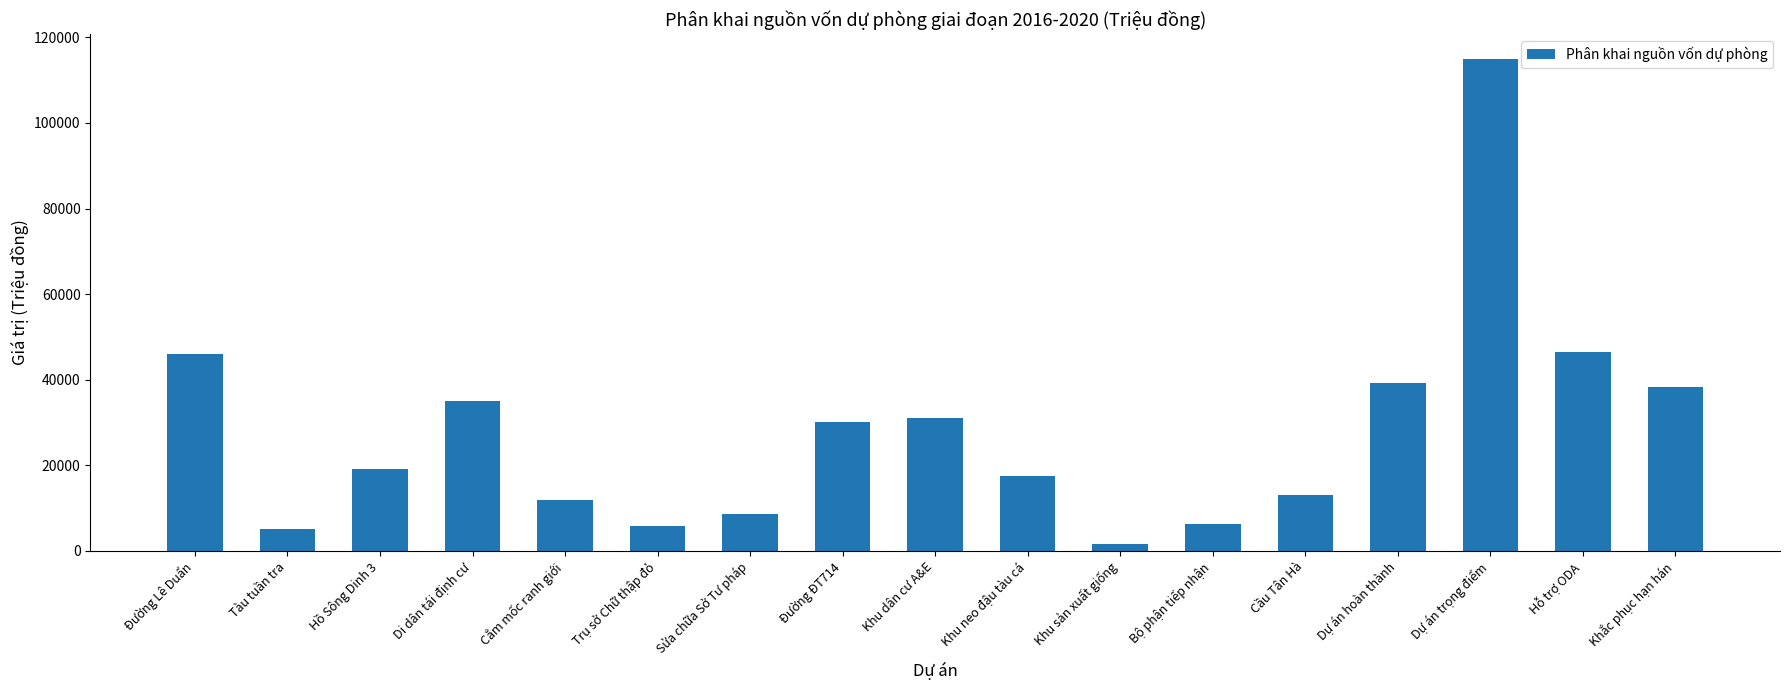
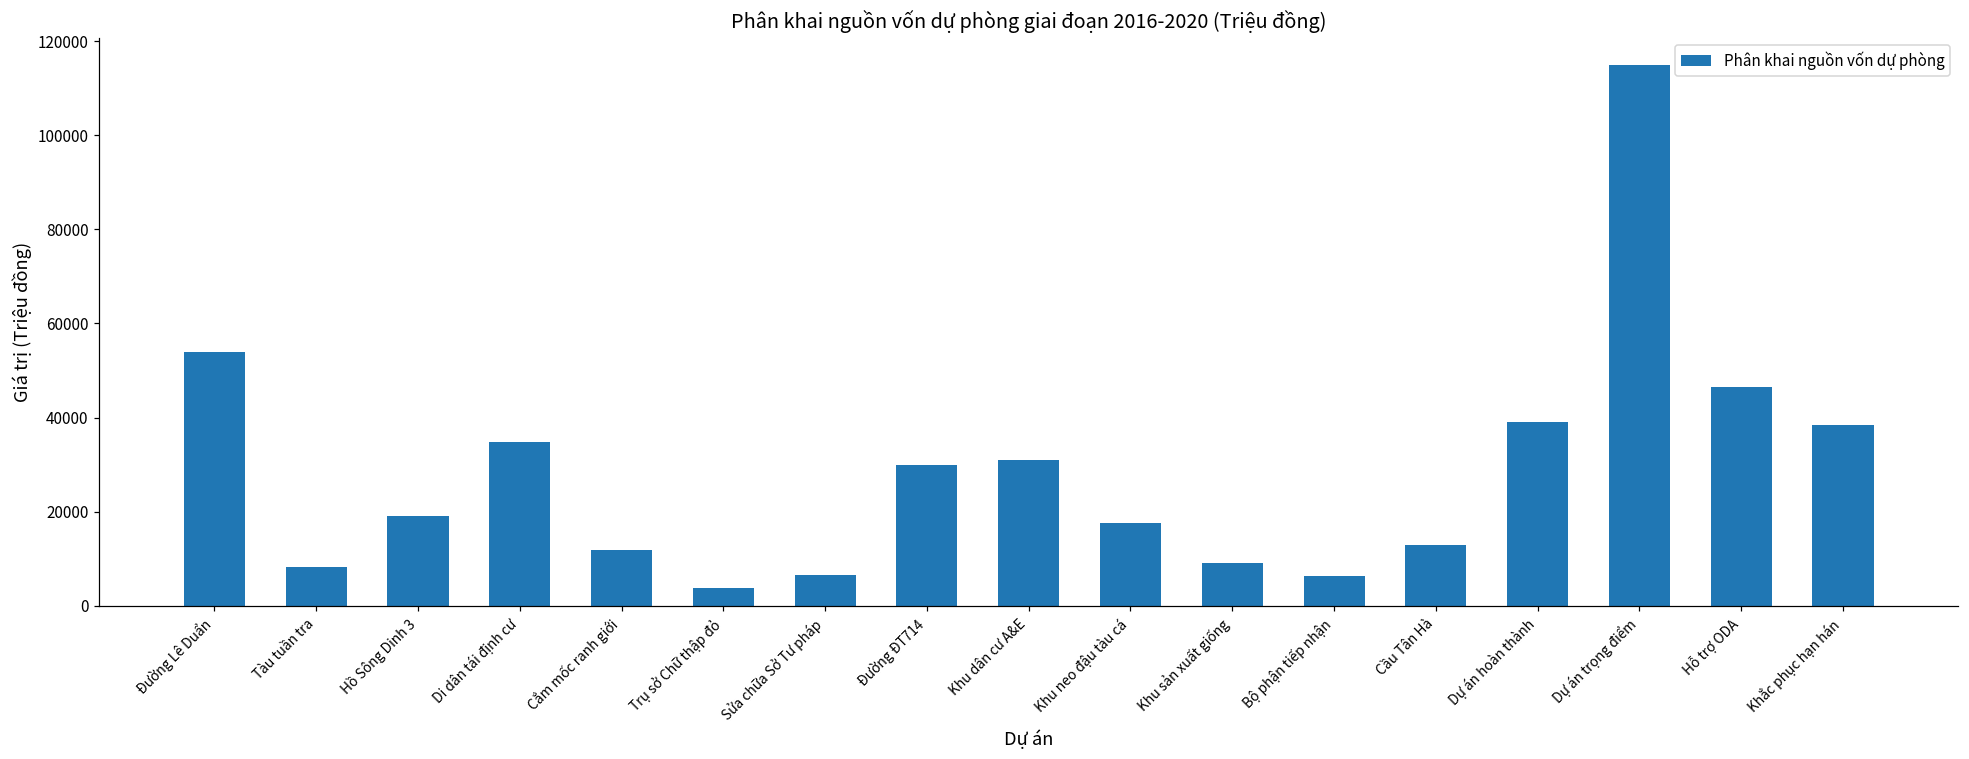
  {
-   "Đường Lê Duẩn": 46000,
-   "Tàu tuần tra": 5000,
+   "Đường Lê Duẩn": 54000,
+   "Tàu tuần tra": 8000,
    "Hồ Sông Dinh 3": 19000,
    "Di dân tái định cư": 35000,
    "Cắm mốc ranh giới": 12000,
-   "Trụ sở Chữ thập đỏ": 6000,
-   "Sửa chữa Sở Tư pháp": 9000,
+   "Trụ sở Chữ thập đỏ": 4000,
+   "Sửa chữa Sở Tư pháp": 7000,
    "Đường ĐT714": 30000,
    "Khu dân cư A&E": 31000,
    "Khu neo đậu tàu cá": 18000,
-   "Khu sản xuất giống": 1000,
+   "Khu sản xuất giống": 9000,
    "Bộ phận tiếp nhận": 6000,
    "Cầu Tân Hà": 13000,
    "Dự án hoàn thành": 39000,
    "Dự án trọng điểm": 115000,
    "Hỗ trợ ODA": 47000,
    "Khắc phục hạn hán": 38000
  }
